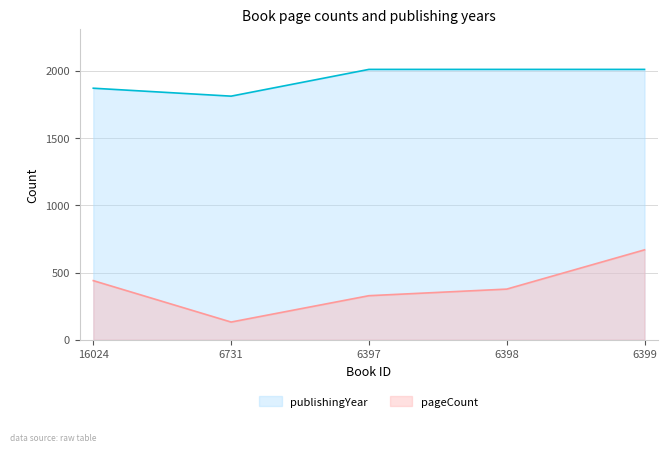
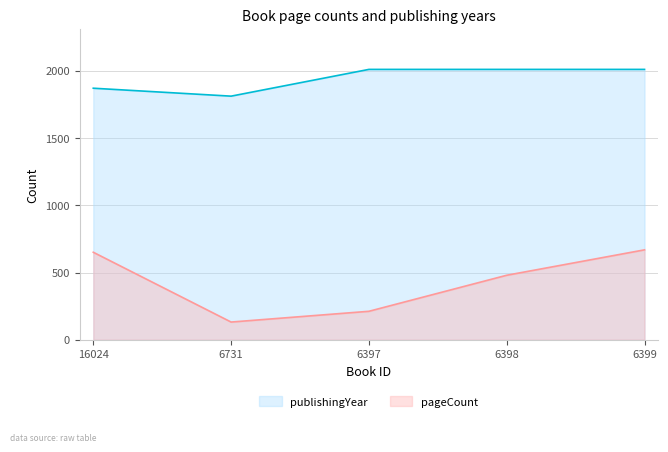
  {
    "publishingYear": {
      "16024": 1870,
      "6731": 1810,
      "6397": 2010,
      "6398": 2010,
      "6399": 2010
    },
    "pageCount": {
-     "16024": 440,
+     "16024": 650,
      "6731": 130,
-     "6397": 330,
-     "6398": 380,
+     "6397": 210,
+     "6398": 480,
      "6399": 670
    }
  }
